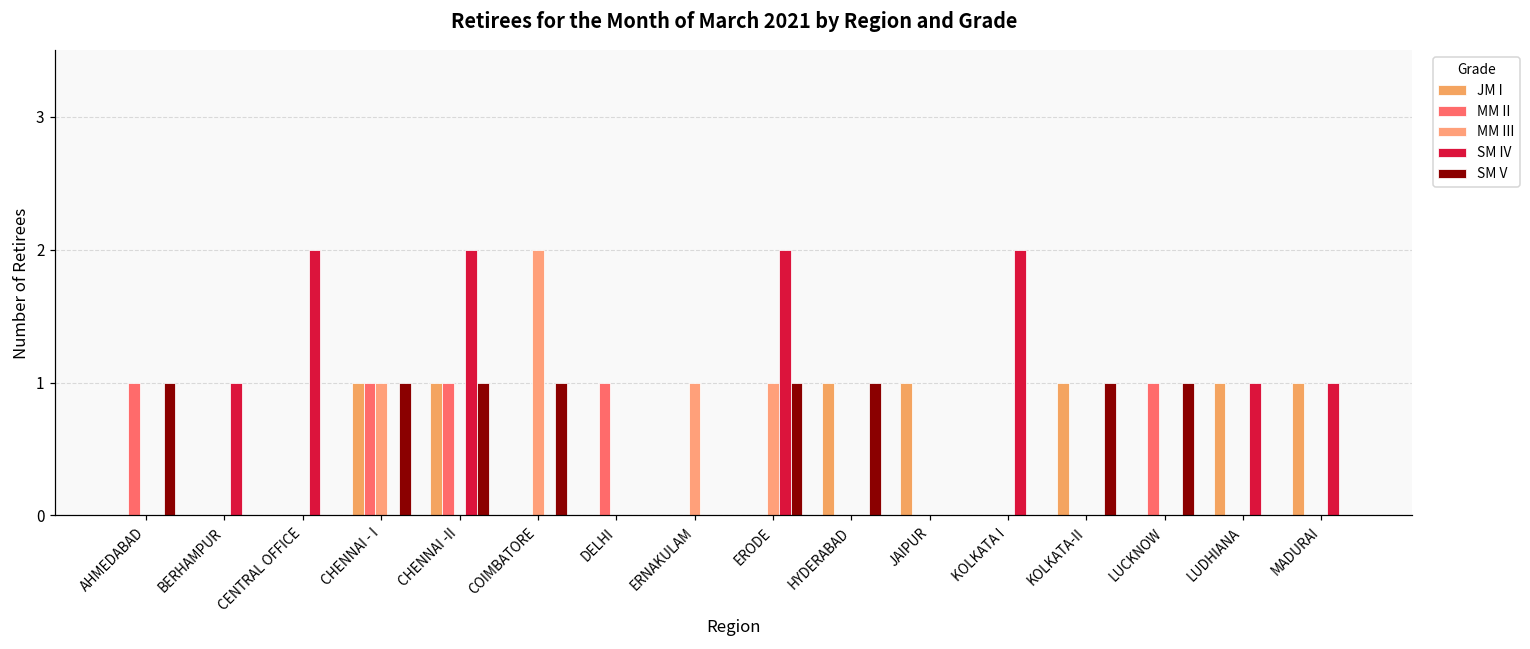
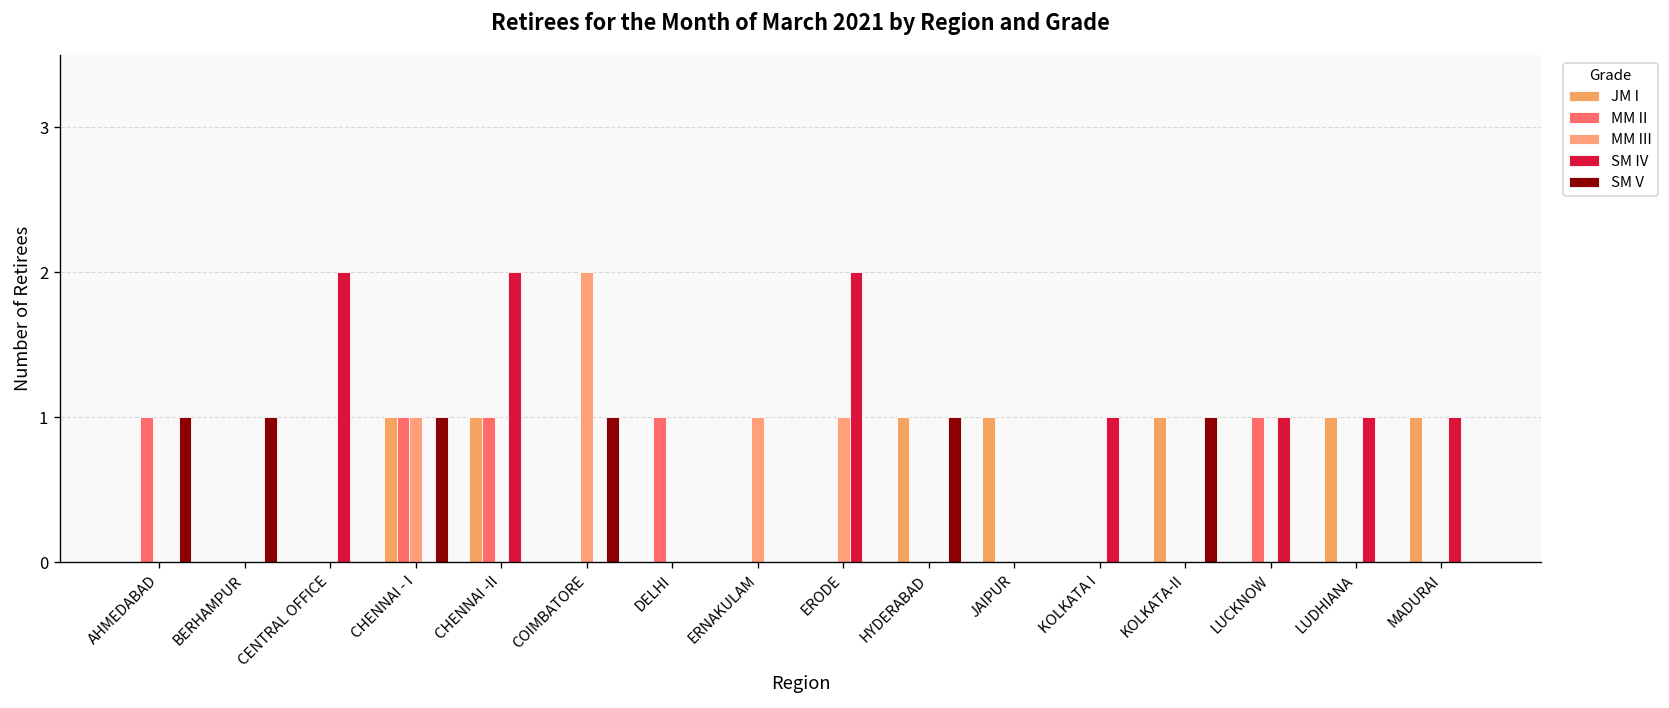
  {
    "SM IV": {
      "AHMEDABAD": 0,
-     "BERHAMPUR": 1,
+     "BERHAMPUR": 0,
      "CENTRAL OFFICE": 2,
      "CHENNAI - I": 0,
      "CHENNAI -II": 2,
      "COIMBATORE": 0,
      "DELHI": 0,
      "ERNAKULAM": 0,
      "ERODE": 2,
      "HYDERABAD": 0,
      "JAIPUR": 0,
-     "KOLKATA I": 2,
+     "KOLKATA I": 1,
      "KOLKATA-II": 0,
-     "LUCKNOW": 0,
+     "LUCKNOW": 1,
      "LUDHIANA": 1,
      "MADURAI": 1
    },
    "SM V": {
      "AHMEDABAD": 1,
-     "BERHAMPUR": 0,
+     "BERHAMPUR": 1,
      "CENTRAL OFFICE": 0,
      "CHENNAI - I": 1,
-     "CHENNAI -II": 1,
+     "CHENNAI -II": 0,
      "COIMBATORE": 1,
      "DELHI": 0,
      "ERNAKULAM": 0,
-     "ERODE": 1,
+     "ERODE": 0,
      "HYDERABAD": 1,
      "JAIPUR": 0,
      "KOLKATA I": 0,
      "KOLKATA-II": 1,
-     "LUCKNOW": 1,
+     "LUCKNOW": 0,
      "LUDHIANA": 0,
      "MADURAI": 0
    }
  }
